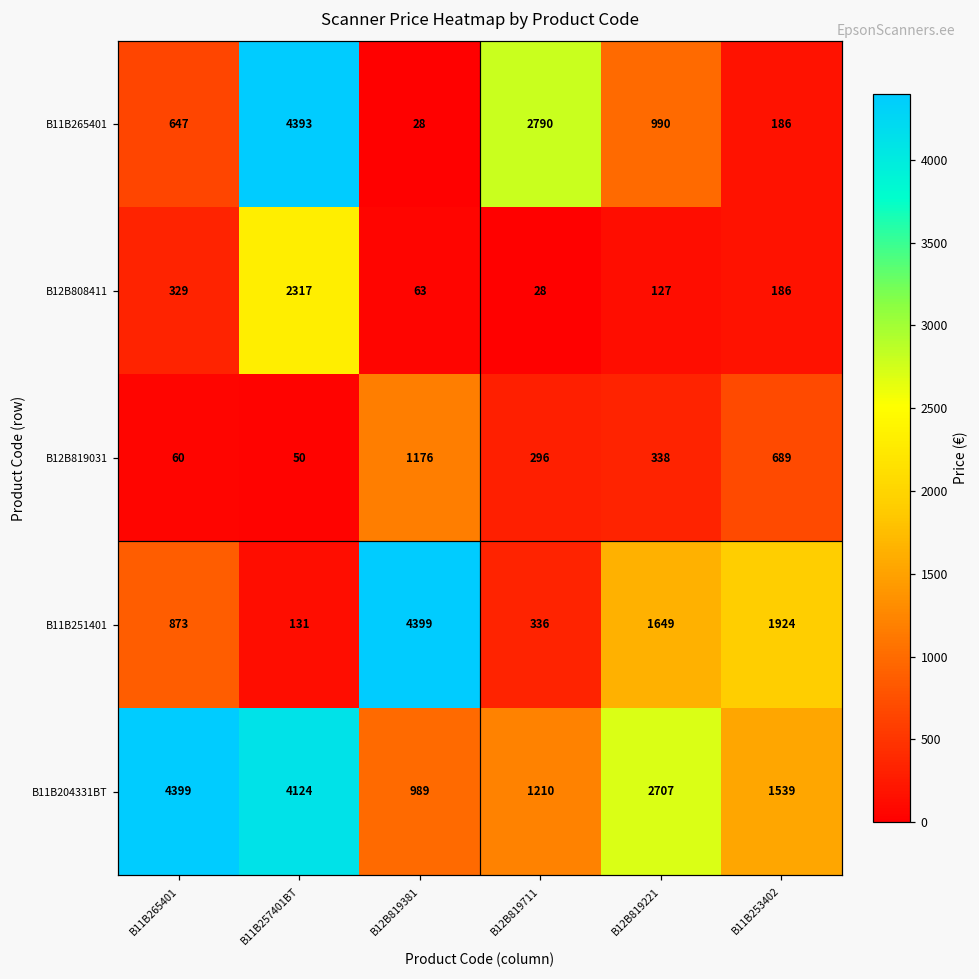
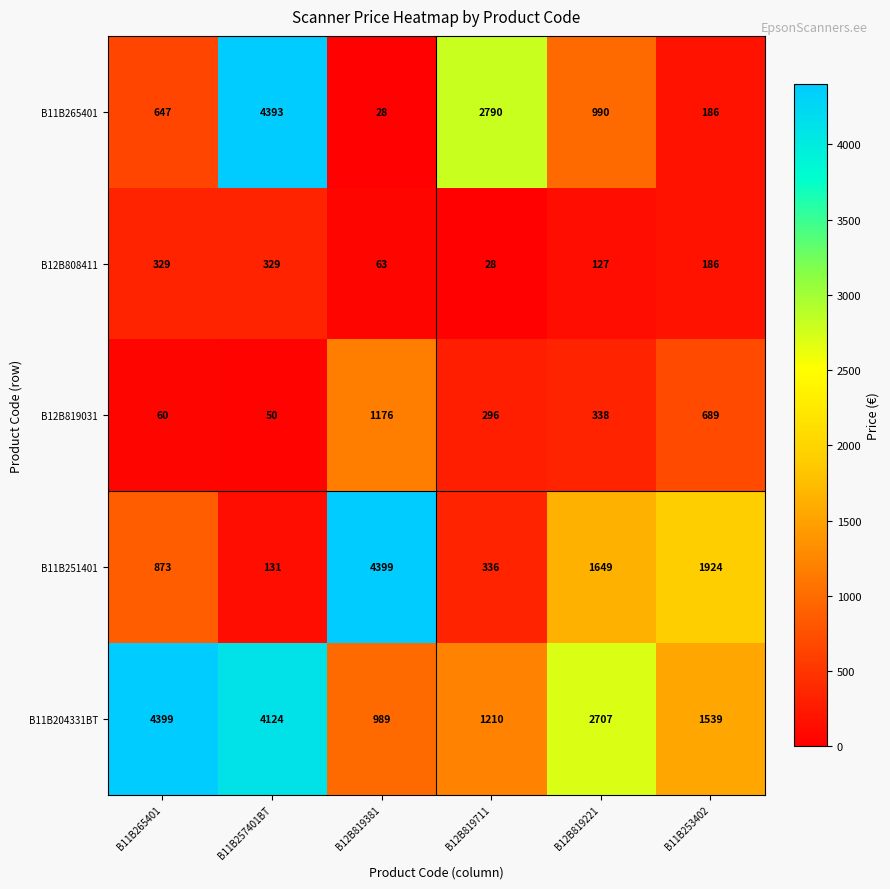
  {
    "B11B265401": {
      "B11B265401": 647,
      "B11B257401BT": 4393,
      "B12B819381": 28,
      "B12B819711": 2790,
      "B12B819221": 990,
      "B11B253402": 186
    },
    "B12B808411": {
      "B11B265401": 329,
-     "B11B257401BT": 2317,
+     "B11B257401BT": 329,
      "B12B819381": 63,
      "B12B819711": 28,
      "B12B819221": 127,
      "B11B253402": 186
    },
    "B12B819031": {
      "B11B265401": 60,
      "B11B257401BT": 50,
      "B12B819381": 1176,
      "B12B819711": 296,
      "B12B819221": 338,
      "B11B253402": 689
    },
    "B11B251401": {
      "B11B265401": 873,
      "B11B257401BT": 131,
      "B12B819381": 4399,
      "B12B819711": 336,
      "B12B819221": 1649,
      "B11B253402": 1924
    },
    "B11B204331BT": {
      "B11B265401": 4399,
      "B11B257401BT": 4124,
      "B12B819381": 989,
      "B12B819711": 1210,
      "B12B819221": 2707,
      "B11B253402": 1539
    }
  }
